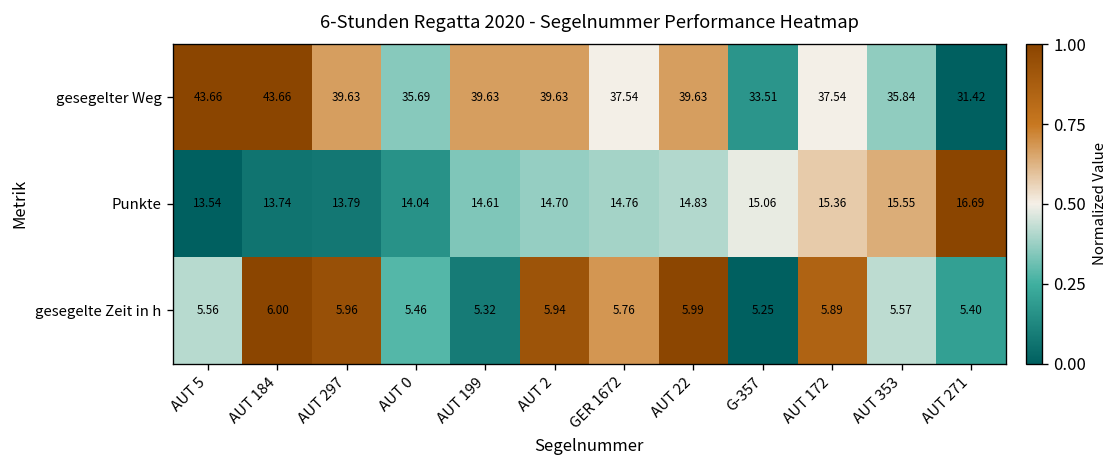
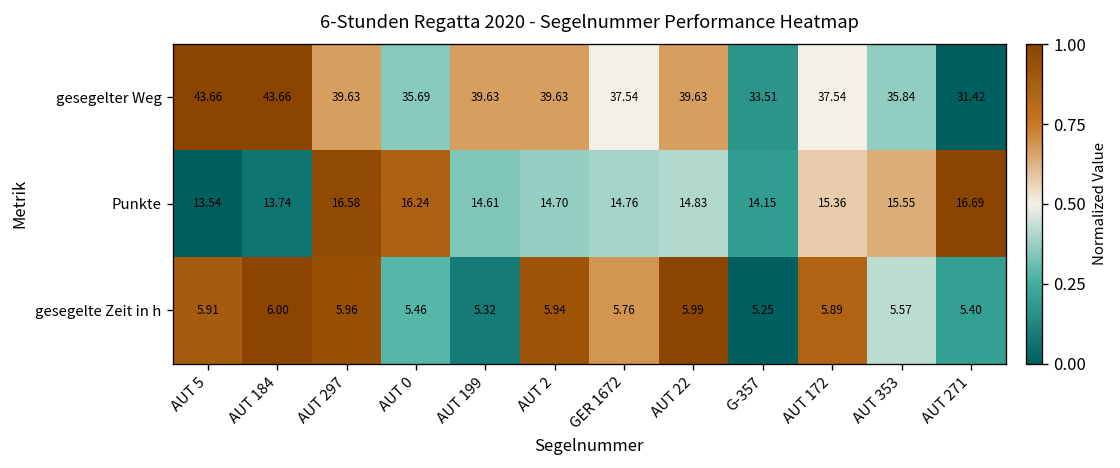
  {
    "gesegelter Weg": {
      "AUT 5": 43.66,
      "AUT 184": 43.66,
      "AUT 297": 39.63,
      "AUT 0": 35.69,
      "AUT 199": 39.63,
      "AUT 2": 39.63,
      "GER 1672": 37.54,
      "AUT 22": 39.63,
      "G-357": 33.51,
      "AUT 172": 37.54,
      "AUT 353": 35.84,
      "AUT 271": 31.42
    },
    "Punkte": {
      "AUT 5": 13.54,
      "AUT 184": 13.74,
-     "AUT 297": 13.79,
-     "AUT 0": 14.04,
+     "AUT 297": 16.58,
+     "AUT 0": 16.24,
      "AUT 199": 14.61,
      "AUT 2": 14.70,
      "GER 1672": 14.76,
      "AUT 22": 14.83,
-     "G-357": 15.06,
+     "G-357": 14.15,
      "AUT 172": 15.36,
      "AUT 353": 15.55,
      "AUT 271": 16.69
    },
    "gesegelte Zeit in h": {
-     "AUT 5": 5.56,
+     "AUT 5": 5.91,
      "AUT 184": 6.00,
      "AUT 297": 5.96,
      "AUT 0": 5.46,
      "AUT 199": 5.32,
      "AUT 2": 5.94,
      "GER 1672": 5.76,
      "AUT 22": 5.99,
      "G-357": 5.25,
      "AUT 172": 5.89,
      "AUT 353": 5.57,
      "AUT 271": 5.40
    }
  }
